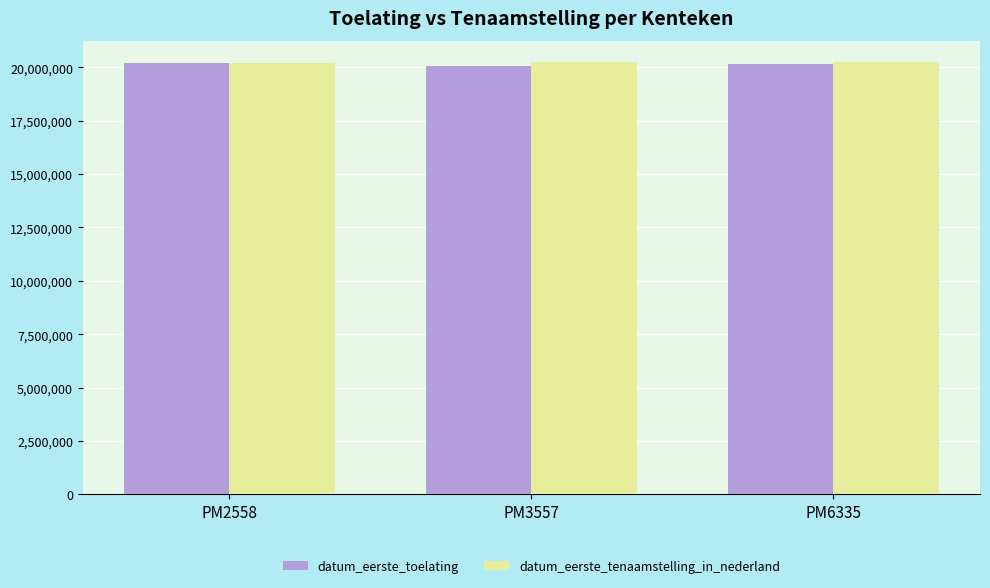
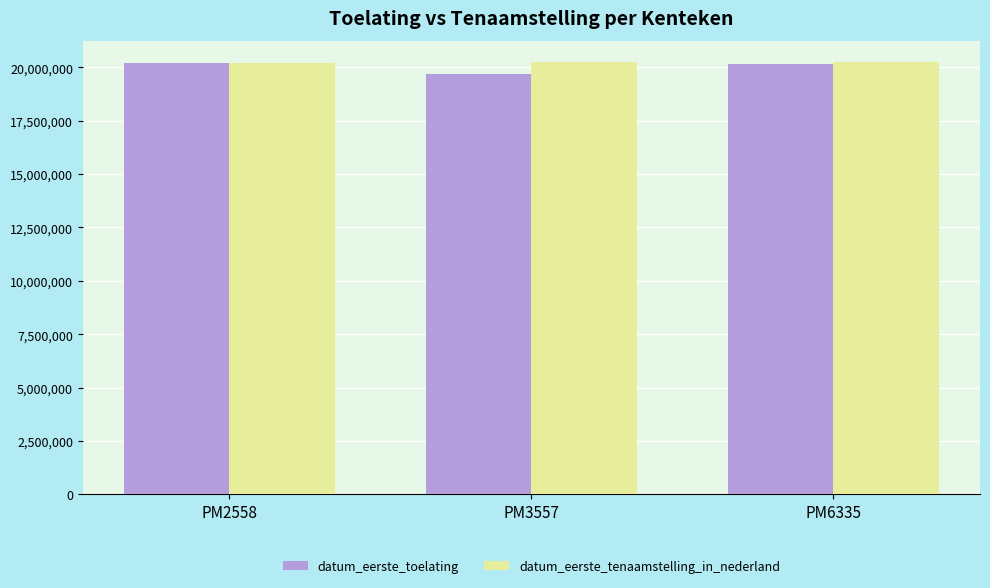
  {
    "datum_eerste_toelating": {
      "PM2558": "20,200,000",
-     "PM3557": "20,100,000",
+     "PM3557": "19,700,000",
      "PM6335": "20,100,000"
    },
    "datum_eerste_tenaamstelling_in_nederland": {
      "PM2558": "20,200,000",
      "PM3557": "20,200,000",
      "PM6335": "20,200,000"
    }
  }
